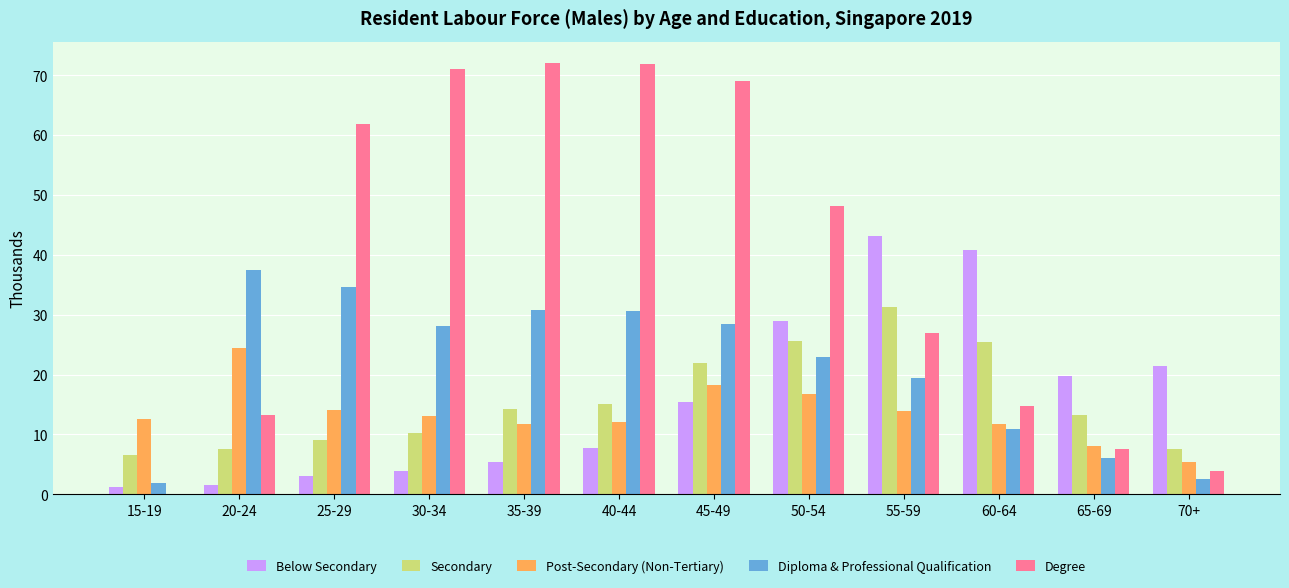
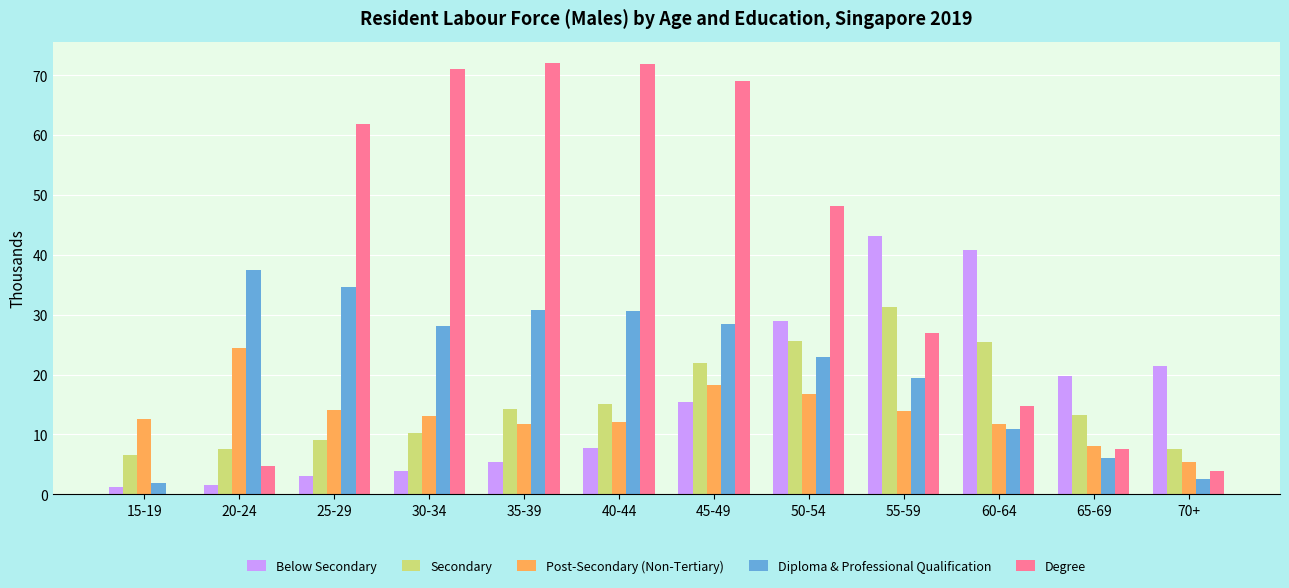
  {
    "Below Secondary": {
      "15-19": 1,
      "20-24": 2,
      "25-29": 3,
      "30-34": 4,
      "35-39": 5,
      "40-44": 8,
      "45-49": 15,
      "50-54": 29,
      "55-59": 43,
      "60-64": 41,
      "65-69": 20,
      "70+": 22
    },
    "Secondary": {
      "15-19": 7,
      "20-24": 8,
      "25-29": 9,
      "30-34": 10,
      "35-39": 14,
      "40-44": 15,
      "45-49": 22,
      "50-54": 26,
      "55-59": 31,
      "60-64": 25,
      "65-69": 13,
      "70+": 8
    },
    "Post-Secondary (Non-Tertiary)": {
      "15-19": 13,
      "20-24": 25,
      "25-29": 14,
      "30-34": 13,
      "35-39": 12,
      "40-44": 12,
      "45-49": 18,
      "50-54": 17,
      "55-59": 14,
      "60-64": 12,
      "65-69": 8,
      "70+": 5
    },
    "Diploma & Professional Qualification": {
      "15-19": 2,
      "20-24": 38,
      "25-29": 35,
      "30-34": 28,
      "35-39": 31,
      "40-44": 31,
      "45-49": 29,
      "50-54": 23,
      "55-59": 19,
      "60-64": 11,
      "65-69": 6,
      "70+": 3
    },
    "Degree": {
      "15-19": 0,
-     "20-24": 13,
+     "20-24": 5,
      "25-29": 62,
      "30-34": 71,
      "35-39": 72,
      "40-44": 72,
      "45-49": 69,
      "50-54": 48,
      "55-59": 27,
      "60-64": 15,
      "65-69": 8,
      "70+": 4
    }
  }
